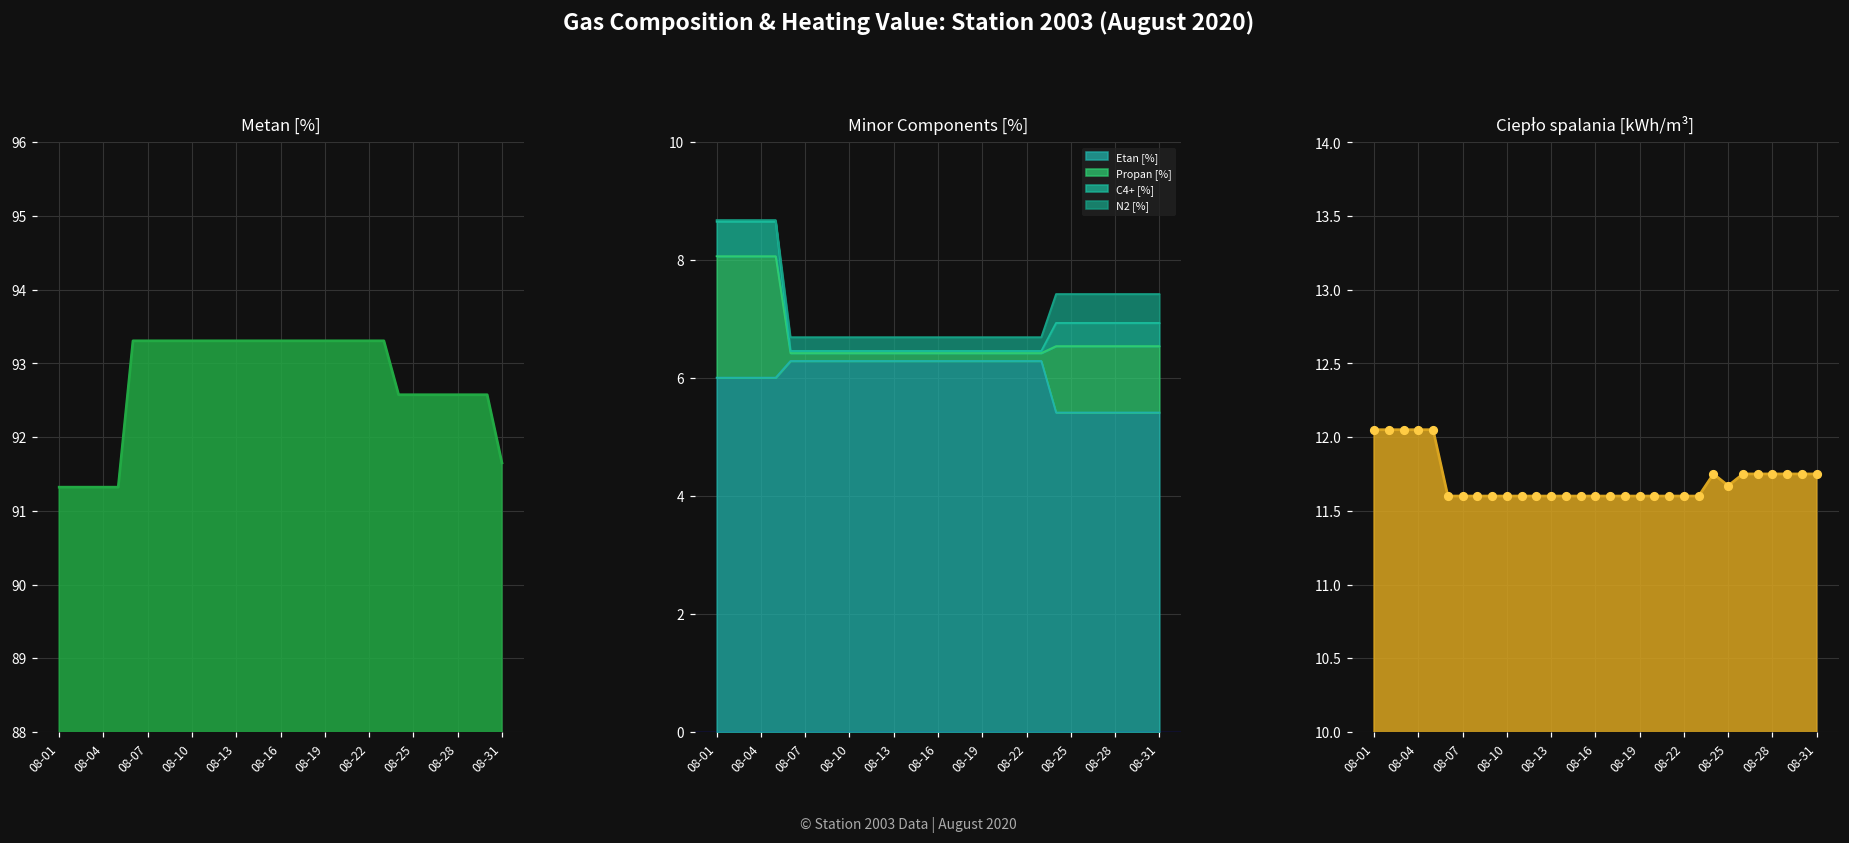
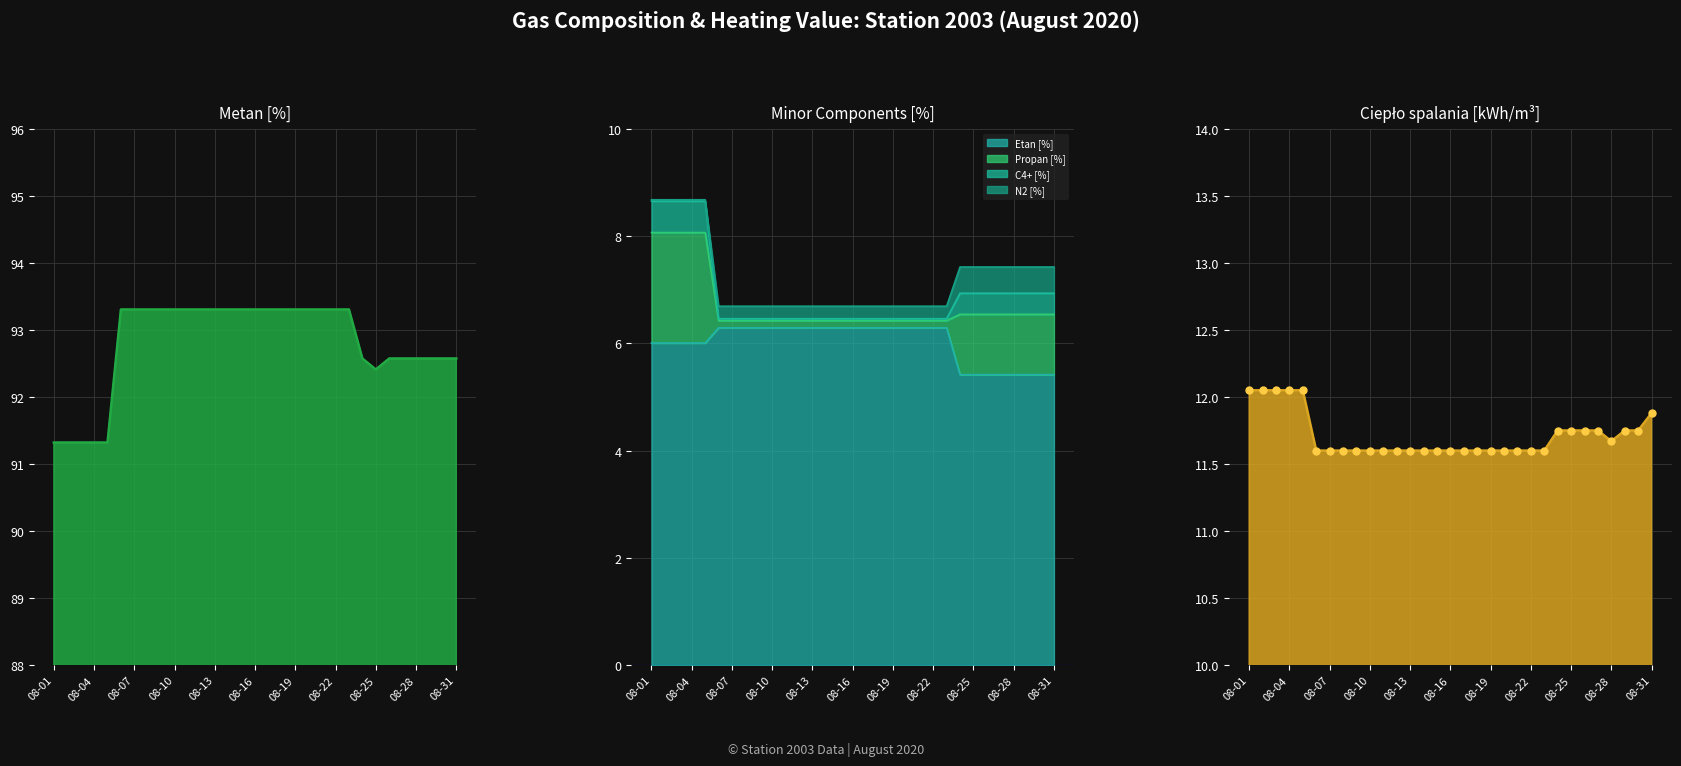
  {
    "Metan [%]": {
      "08-01": 91.3,
      "08-04": 91.3,
      "08-07": 93.3,
      "08-10": 93.3,
      "08-13": 93.3,
      "08-16": 93.3,
      "08-19": 93.3,
      "08-22": 93.3,
-     "08-25": 92.6,
+     "08-25": 92.4,
      "08-28": 92.6,
-     "08-31": 91.7
+     "08-31": 92.6
    },
    "Ciepło spalania [kWh/m³]": {
      "08-01": 12.05,
      "08-04": 12.05,
      "08-07": 11.60,
      "08-10": 11.60,
      "08-13": 11.60,
      "08-16": 11.60,
      "08-19": 11.60,
      "08-22": 11.60,
-     "08-25": 11.67,
-     "08-28": 11.75,
-     "08-31": 11.75
+     "08-25": 11.75,
+     "08-28": 11.67,
+     "08-31": 11.88
    }
  }
